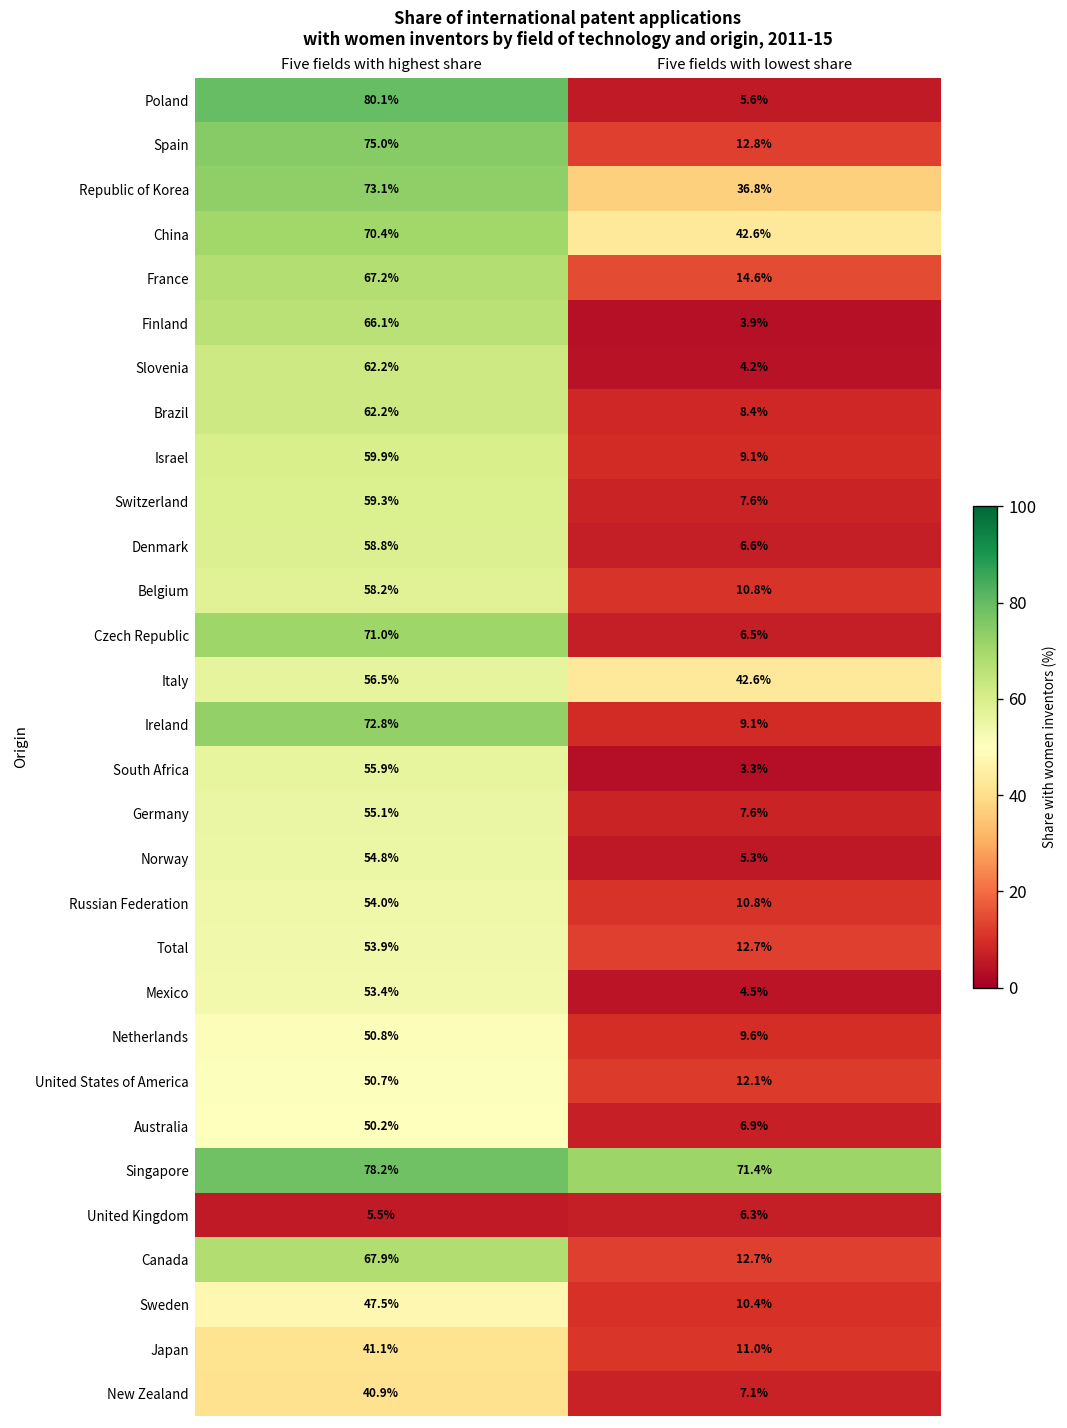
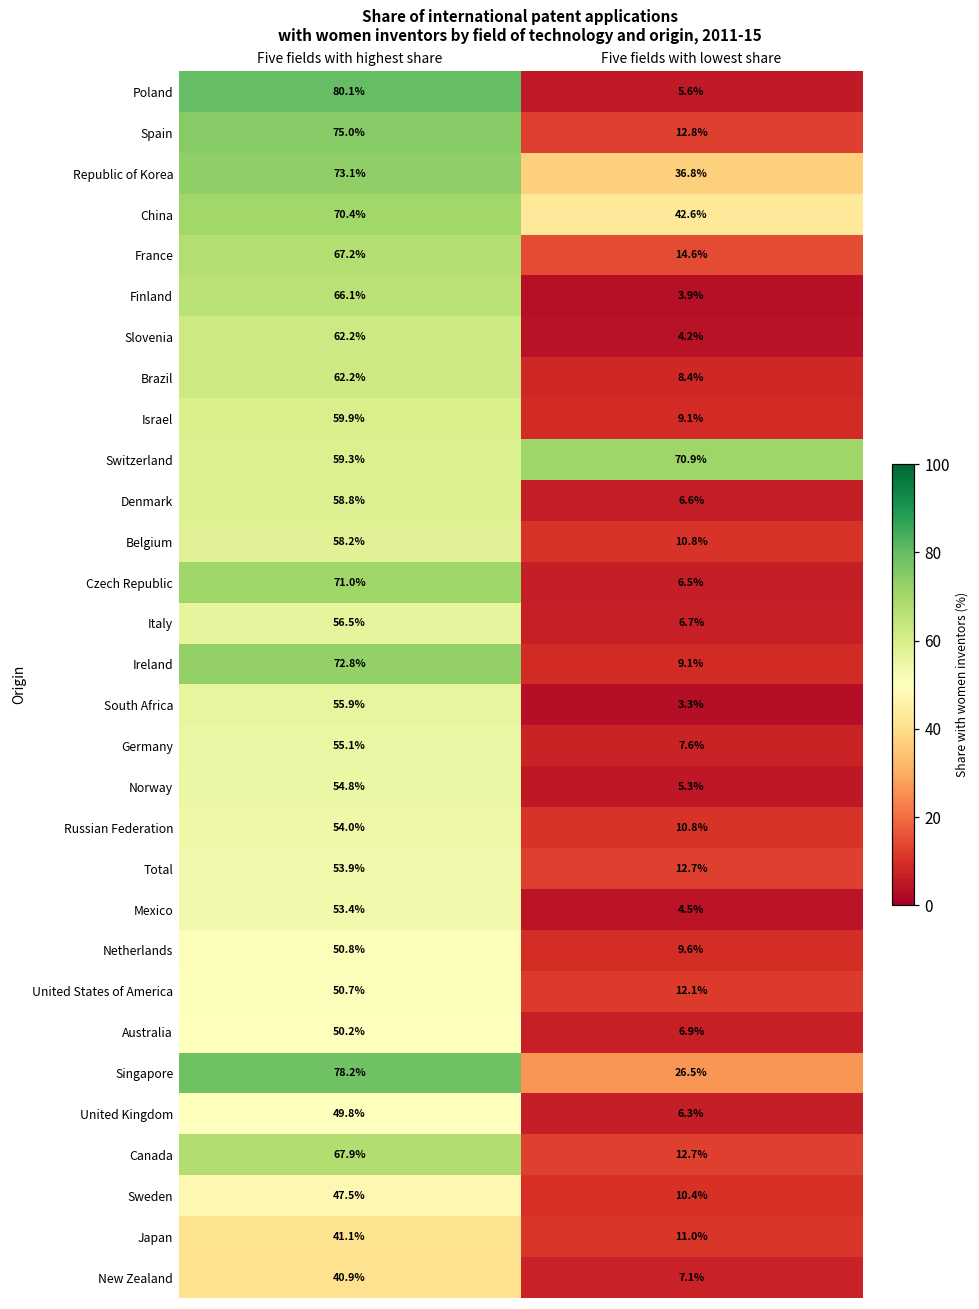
  {
    "Poland": {
      "Five fields with highest share": "80.1%",
      "Five fields with lowest share": "5.6%"
    },
    "Spain": {
      "Five fields with highest share": "75.0%",
      "Five fields with lowest share": "12.8%"
    },
    "Republic of Korea": {
      "Five fields with highest share": "73.1%",
      "Five fields with lowest share": "36.8%"
    },
    "China": {
      "Five fields with highest share": "70.4%",
      "Five fields with lowest share": "42.6%"
    },
    "France": {
      "Five fields with highest share": "67.2%",
      "Five fields with lowest share": "14.6%"
    },
    "Finland": {
      "Five fields with highest share": "66.1%",
      "Five fields with lowest share": "3.9%"
    },
    "Slovenia": {
      "Five fields with highest share": "62.2%",
      "Five fields with lowest share": "4.2%"
    },
    "Brazil": {
      "Five fields with highest share": "62.2%",
      "Five fields with lowest share": "8.4%"
    },
    "Israel": {
      "Five fields with highest share": "59.9%",
      "Five fields with lowest share": "9.1%"
    },
    "Switzerland": {
      "Five fields with highest share": "59.3%",
-     "Five fields with lowest share": "7.6%"
+     "Five fields with lowest share": "70.9%"
    },
    "Denmark": {
      "Five fields with highest share": "58.8%",
      "Five fields with lowest share": "6.6%"
    },
    "Belgium": {
      "Five fields with highest share": "58.2%",
      "Five fields with lowest share": "10.8%"
    },
    "Czech Republic": {
      "Five fields with highest share": "71.0%",
      "Five fields with lowest share": "6.5%"
    },
    "Italy": {
      "Five fields with highest share": "56.5%",
-     "Five fields with lowest share": "42.6%"
+     "Five fields with lowest share": "6.7%"
    },
    "Ireland": {
      "Five fields with highest share": "72.8%",
      "Five fields with lowest share": "9.1%"
    },
    "South Africa": {
      "Five fields with highest share": "55.9%",
      "Five fields with lowest share": "3.3%"
    },
    "Germany": {
      "Five fields with highest share": "55.1%",
      "Five fields with lowest share": "7.6%"
    },
    "Norway": {
      "Five fields with highest share": "54.8%",
      "Five fields with lowest share": "5.3%"
    },
    "Russian Federation": {
      "Five fields with highest share": "54.0%",
      "Five fields with lowest share": "10.8%"
    },
    "Total": {
      "Five fields with highest share": "53.9%",
      "Five fields with lowest share": "12.7%"
    },
    "Mexico": {
      "Five fields with highest share": "53.4%",
      "Five fields with lowest share": "4.5%"
    },
    "Netherlands": {
      "Five fields with highest share": "50.8%",
      "Five fields with lowest share": "9.6%"
    },
    "United States of America": {
      "Five fields with highest share": "50.7%",
      "Five fields with lowest share": "12.1%"
    },
    "Australia": {
      "Five fields with highest share": "50.2%",
      "Five fields with lowest share": "6.9%"
    },
    "Singapore": {
      "Five fields with highest share": "78.2%",
-     "Five fields with lowest share": "71.4%"
+     "Five fields with lowest share": "26.5%"
    },
    "United Kingdom": {
-     "Five fields with highest share": "5.5%",
+     "Five fields with highest share": "49.8%",
      "Five fields with lowest share": "6.3%"
    },
    "Canada": {
      "Five fields with highest share": "67.9%",
      "Five fields with lowest share": "12.7%"
    },
    "Sweden": {
      "Five fields with highest share": "47.5%",
      "Five fields with lowest share": "10.4%"
    },
    "Japan": {
      "Five fields with highest share": "41.1%",
      "Five fields with lowest share": "11.0%"
    },
    "New Zealand": {
      "Five fields with highest share": "40.9%",
      "Five fields with lowest share": "7.1%"
    }
  }
